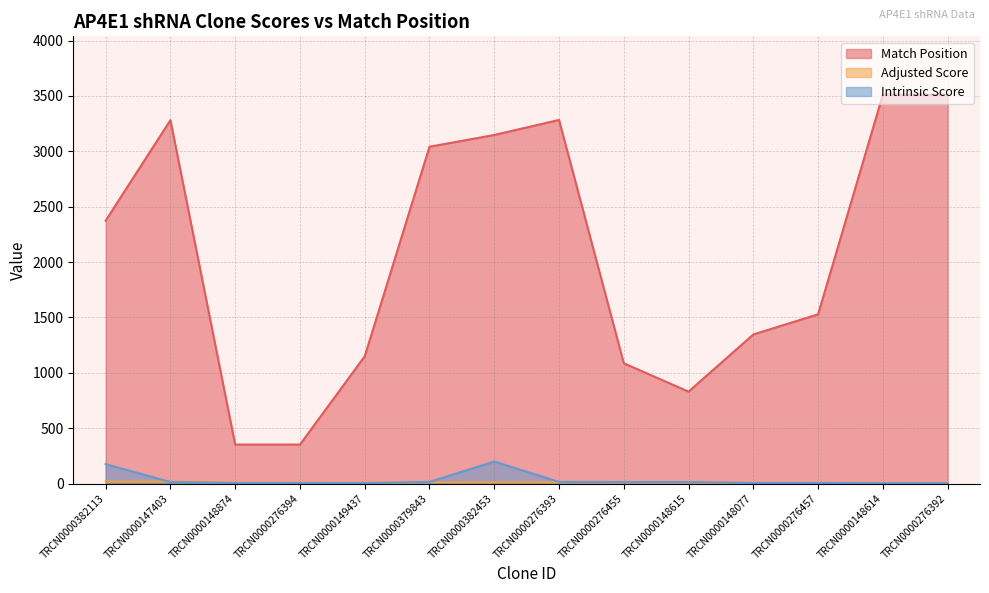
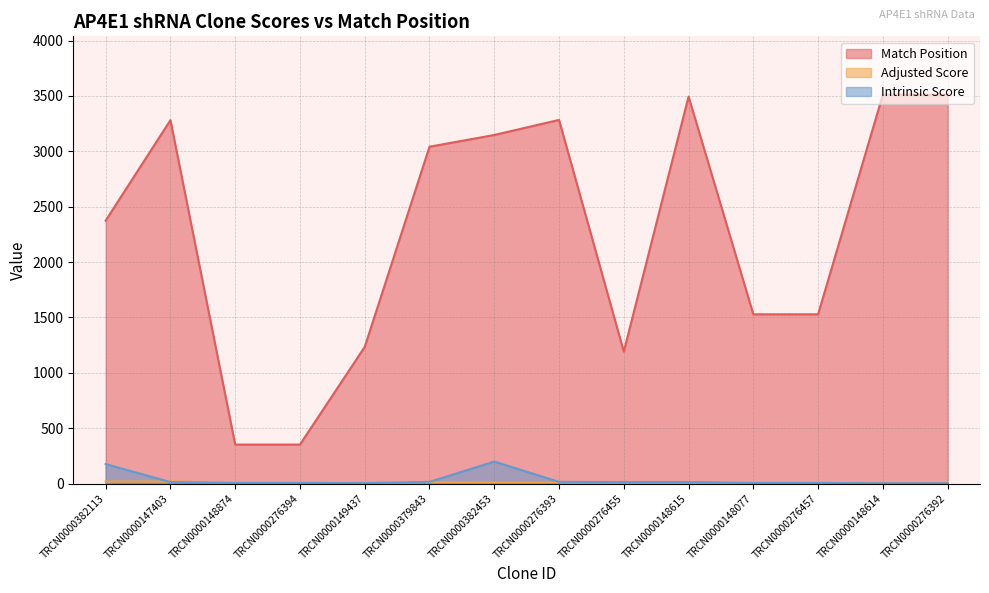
  {
    "Match Position": {
      "TRCN0000382113": 2370,
      "TRCN0000147403": 3280,
      "TRCN0000148874": 350,
      "TRCN0000276394": 350,
-     "TRCN0000149437": 1150,
+     "TRCN0000149437": 1230,
      "TRCN0000379843": 3040,
      "TRCN0000382453": 3150,
      "TRCN0000276393": 3280,
-     "TRCN0000276455": 1090,
-     "TRCN0000148615": 830,
-     "TRCN0000148077": 1350,
+     "TRCN0000276455": 1190,
+     "TRCN0000148615": 3490,
+     "TRCN0000148077": 1530,
      "TRCN0000276457": 1530
    },
    "Adjusted Score": {
      "TRCN0000382113": 20,
      "TRCN0000382453": 10
    },
    "Intrinsic Score": {
      "TRCN0000382113": 180,
      "TRCN0000382453": 200
    }
  }
